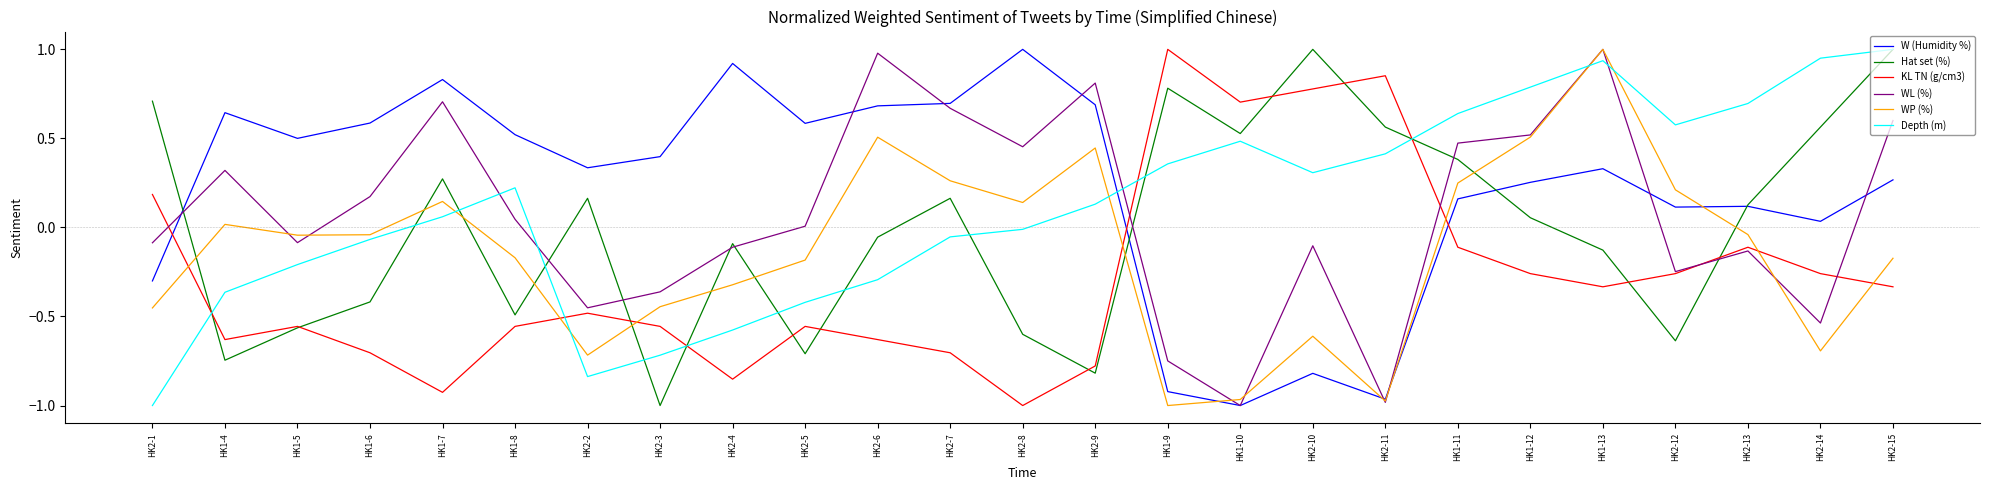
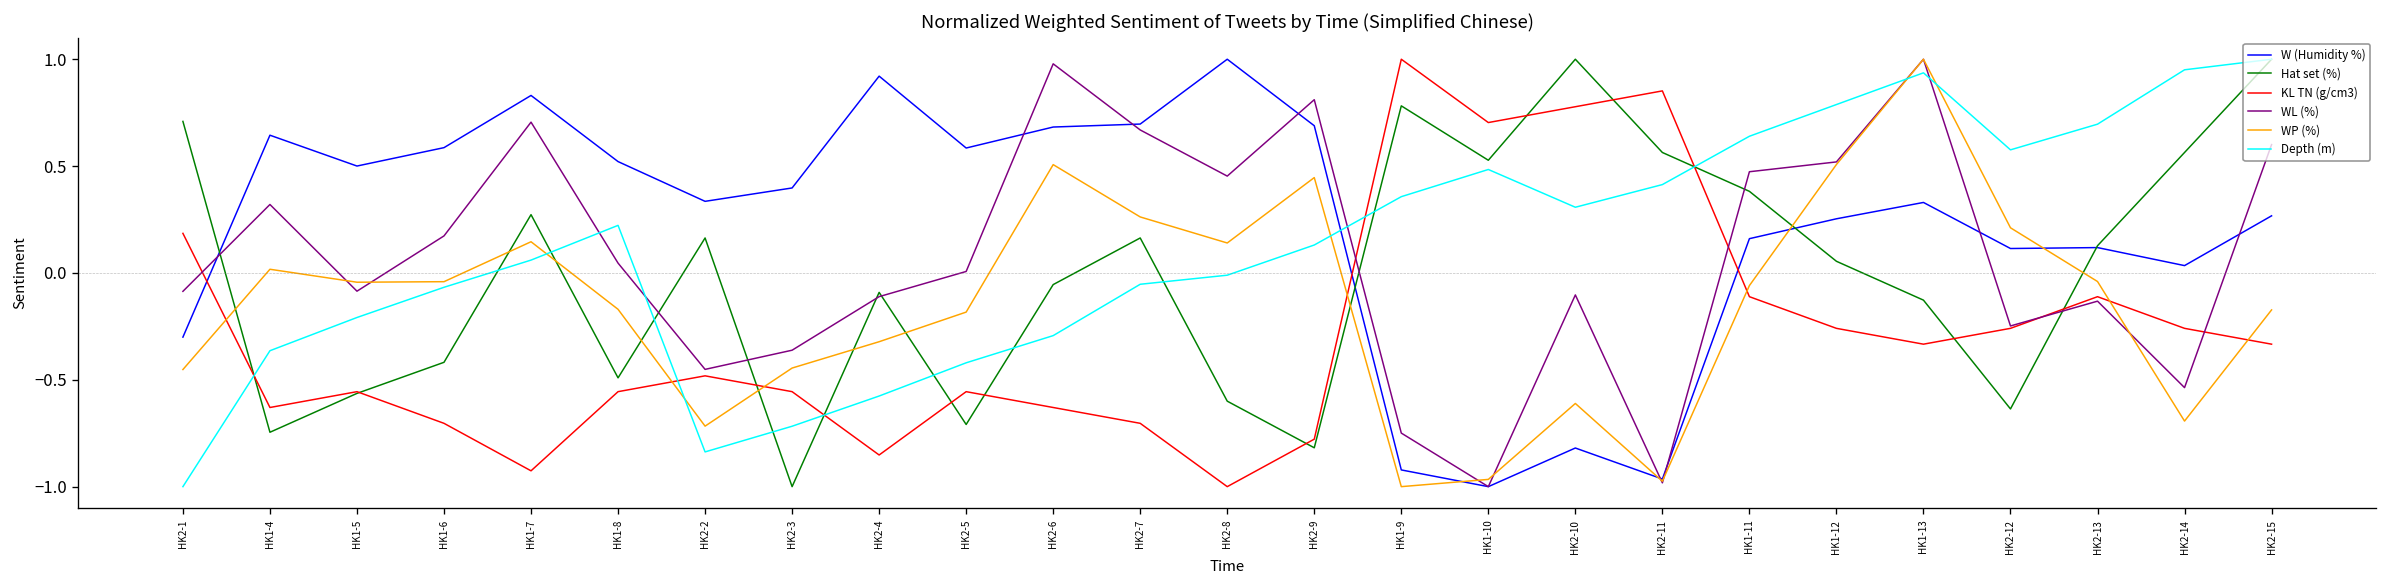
  {
    "W (Humidity %)": {
      "HK2-1": -0.30,
      "HK1-4": 0.64,
      "HK1-5": 0.50,
      "HK1-6": 0.59,
      "HK1-7": 0.83,
      "HK1-8": 0.52,
      "HK2-2": 0.34,
      "HK2-3": 0.40,
      "HK2-4": 0.92,
      "HK2-5": 0.58,
      "HK2-6": 0.68,
      "HK2-7": 0.70,
      "HK2-8": 1.00,
      "HK2-9": 0.69,
      "HK1-9": -0.92,
      "HK2-10": -0.82,
      "HK1-11": 0.16,
      "HK1-12": 0.25,
      "HK1-13": 0.33,
      "HK2-12": 0.11,
      "HK2-14": 0.03,
      "HK2-15": 0.27
    },
    "Hat set (%)": {
      "HK2-1": 0.71,
      "HK1-4": -0.75,
      "HK1-6": -0.42,
      "HK1-7": 0.27,
      "HK1-8": -0.49,
      "HK2-2": 0.16,
      "HK2-3": -1.00,
      "HK2-4": -0.09,
      "HK2-5": -0.71,
      "HK2-6": -0.05,
      "HK2-7": 0.16,
      "HK2-8": -0.60,
      "HK2-9": -0.82,
      "HK1-9": 0.78,
      "HK1-10": 0.53,
      "HK2-10": 1.00,
      "HK2-11": 0.56,
      "HK1-11": 0.38,
      "HK1-12": 0.05,
      "HK1-13": -0.13,
      "HK2-12": -0.64,
      "HK2-14": 0.56
    },
    "KL TN (g/cm3)": {
      "HK2-1": 0.19,
      "HK1-4": -0.63,
      "HK1-6": -0.70,
      "HK1-7": -0.93,
      "HK1-8": -0.56,
      "HK2-2": -0.48,
      "HK2-3": -0.56,
      "HK2-4": -0.85,
      "HK2-5": -0.56,
      "HK2-6": -0.63,
      "HK2-7": -0.70,
      "HK2-8": -1.00,
      "HK2-9": -0.78,
      "HK1-9": 1.00,
      "HK1-10": 0.70,
      "HK2-10": 0.78,
      "HK2-11": 0.85,
      "HK1-11": -0.11,
      "HK1-12": -0.26,
      "HK1-13": -0.33,
      "HK2-13": -0.11,
      "HK2-14": -0.26,
      "HK2-15": -0.33
    },
    "WL (%)": {
      "HK2-1": -0.09,
      "HK1-4": 0.32,
      "HK1-5": -0.09,
      "HK1-6": 0.17,
      "HK1-7": 0.71,
      "HK1-8": 0.05,
      "HK2-2": -0.45,
      "HK2-3": -0.36,
      "HK2-4": -0.11,
      "HK2-5": 0.01,
      "HK2-6": 0.98,
      "HK2-7": 0.67,
      "HK2-8": 0.45,
      "HK2-9": 0.81,
      "HK1-9": -0.75,
      "HK2-10": -0.10,
      "HK1-11": 0.47,
      "HK2-13": -0.13,
      "HK2-14": -0.54
    },
    "WP (%)": {
      "HK2-1": -0.45,
      "HK1-4": 0.02,
      "HK1-5": -0.04,
      "HK1-6": -0.04,
      "HK1-7": 0.15,
      "HK1-8": -0.17,
      "HK2-2": -0.72,
      "HK2-3": -0.45,
      "HK2-4": -0.32,
      "HK2-5": -0.18,
      "HK2-6": 0.51,
      "HK2-7": 0.26,
      "HK2-8": 0.14,
      "HK2-9": 0.45,
      "HK1-9": -1.00,
      "HK1-10": -0.97,
      "HK2-10": -0.61,
-     "HK1-11": 0.25,
+     "HK1-11": -0.06,
      "HK2-12": 0.21,
      "HK2-13": -0.04,
      "HK2-14": -0.69,
      "HK2-15": -0.17
    },
    "Depth (m)": {
      "HK2-1": -1.00,
      "HK1-4": -0.36,
      "HK1-5": -0.21,
      "HK1-6": -0.07,
      "HK1-7": 0.06,
      "HK1-8": 0.22,
      "HK2-2": -0.84,
      "HK2-3": -0.72,
      "HK2-4": -0.58,
      "HK2-5": -0.42,
      "HK2-6": -0.29,
      "HK2-7": -0.05,
      "HK2-8": -0.01,
      "HK2-9": 0.13,
      "HK1-9": 0.36,
      "HK1-10": 0.48,
      "HK2-10": 0.31,
      "HK2-11": 0.41,
      "HK1-11": 0.64,
      "HK1-12": 0.79,
      "HK1-13": 0.94,
      "HK2-12": 0.58,
      "HK2-13": 0.70,
      "HK2-14": 0.95
    }
  }
